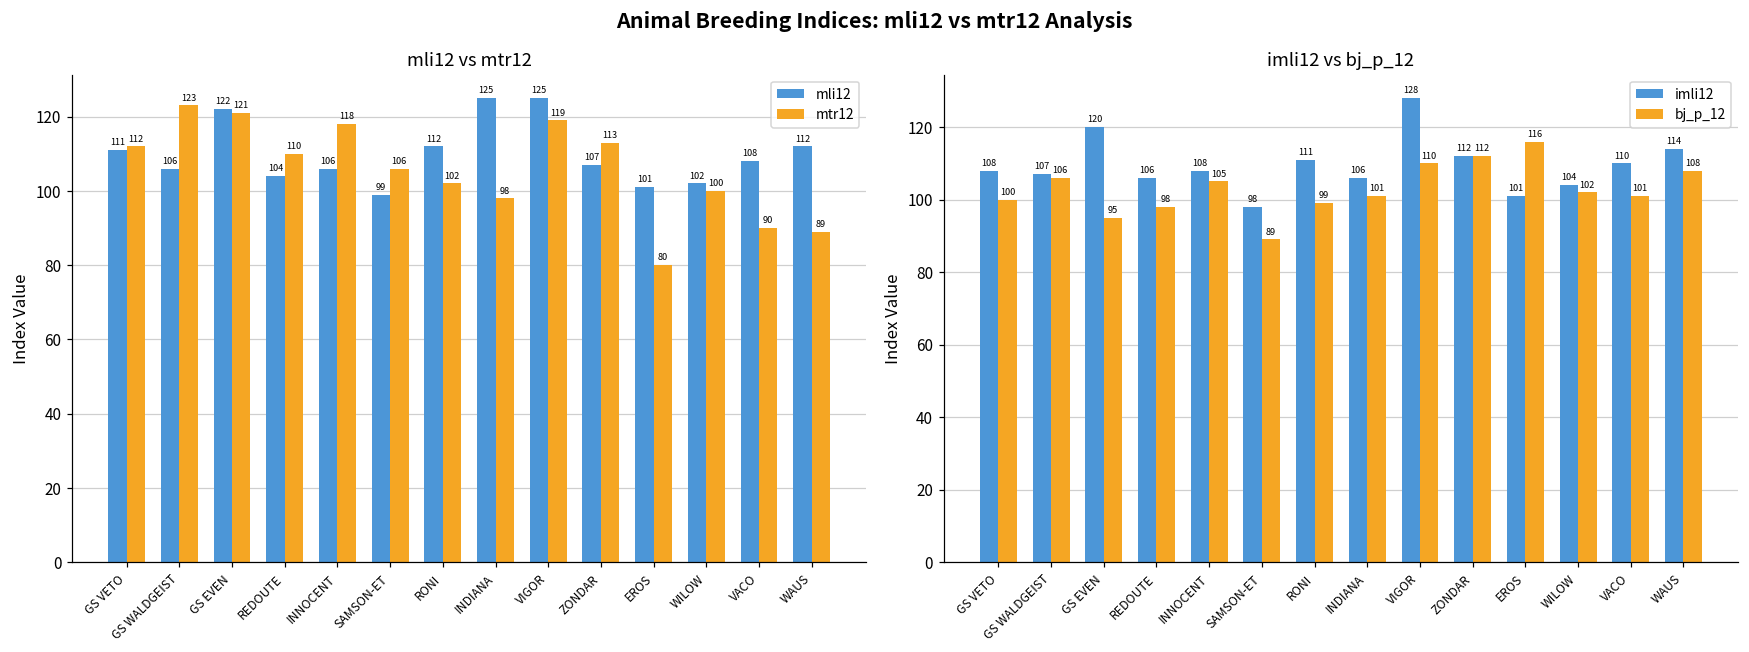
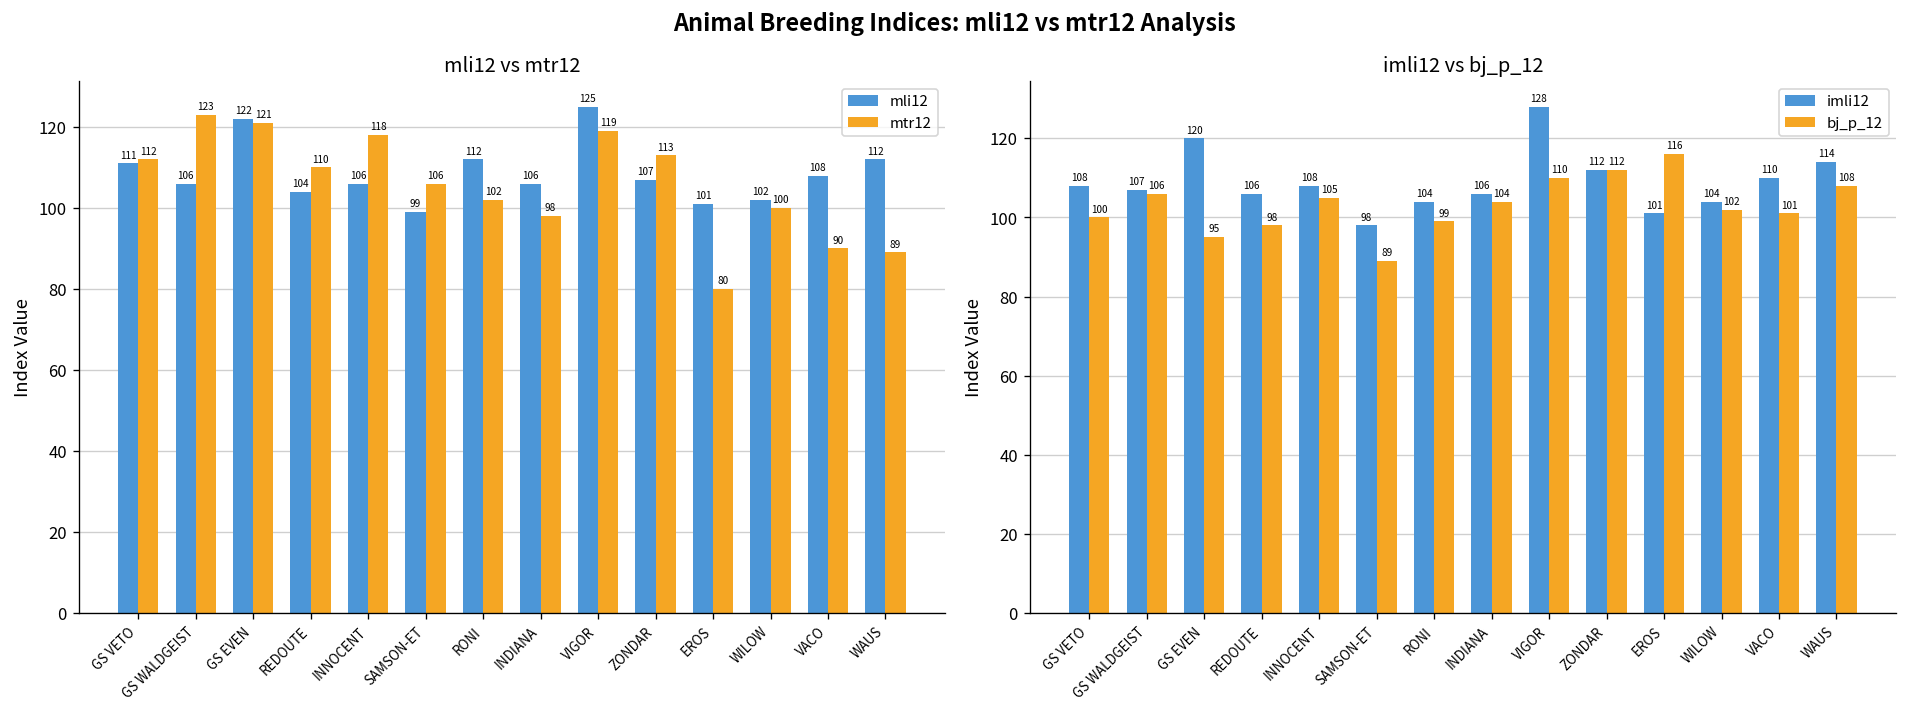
  {
    "mli12 vs mtr12": {
      "mli12": {
        "GS VETO": 111,
        "GS WALDGEIST": 106,
        "GS EVEN": 122,
        "REDOUTE": 104,
        "INNOCENT": 106,
        "SAMSON-ET": 99,
        "RONI": 112,
-       "INDIANA": 125,
+       "INDIANA": 106,
        "VIGOR": 125,
        "ZONDAR": 107,
        "EROS": 101,
        "WILOW": 102,
        "VACO": 108,
        "WAUS": 112
      },
      "mtr12": {
        "GS VETO": 112,
        "GS WALDGEIST": 123,
        "GS EVEN": 121,
        "REDOUTE": 110,
        "INNOCENT": 118,
        "SAMSON-ET": 106,
        "RONI": 102,
        "INDIANA": 98,
        "VIGOR": 119,
        "ZONDAR": 113,
        "EROS": 80,
        "WILOW": 100,
        "VACO": 90,
        "WAUS": 89
      }
    },
    "imli12 vs bj_p_12": {
      "imli12": {
        "GS VETO": 108,
        "GS WALDGEIST": 107,
        "GS EVEN": 120,
        "REDOUTE": 106,
        "INNOCENT": 108,
        "SAMSON-ET": 98,
-       "RONI": 111,
+       "RONI": 104,
        "INDIANA": 106,
        "VIGOR": 128,
        "ZONDAR": 112,
        "EROS": 101,
        "WILOW": 104,
        "VACO": 110,
        "WAUS": 114
      },
      "bj_p_12": {
        "GS VETO": 100,
        "GS WALDGEIST": 106,
        "GS EVEN": 95,
        "REDOUTE": 98,
        "INNOCENT": 105,
        "SAMSON-ET": 89,
        "RONI": 99,
-       "INDIANA": 101,
+       "INDIANA": 104,
        "VIGOR": 110,
        "ZONDAR": 112,
        "EROS": 116,
        "WILOW": 102,
        "VACO": 101,
        "WAUS": 108
      }
    }
  }
